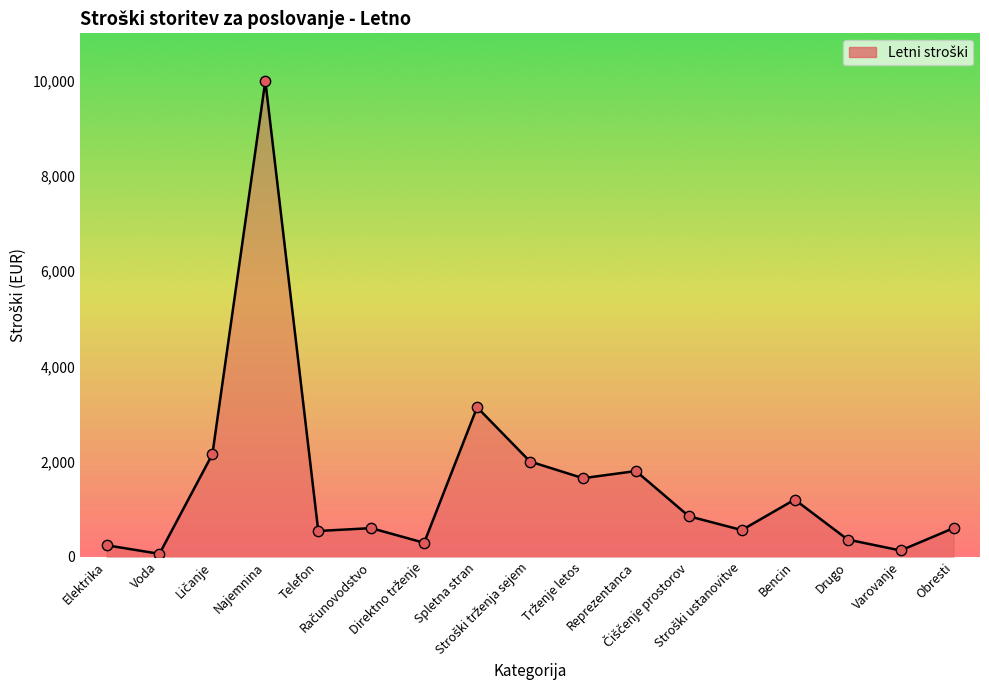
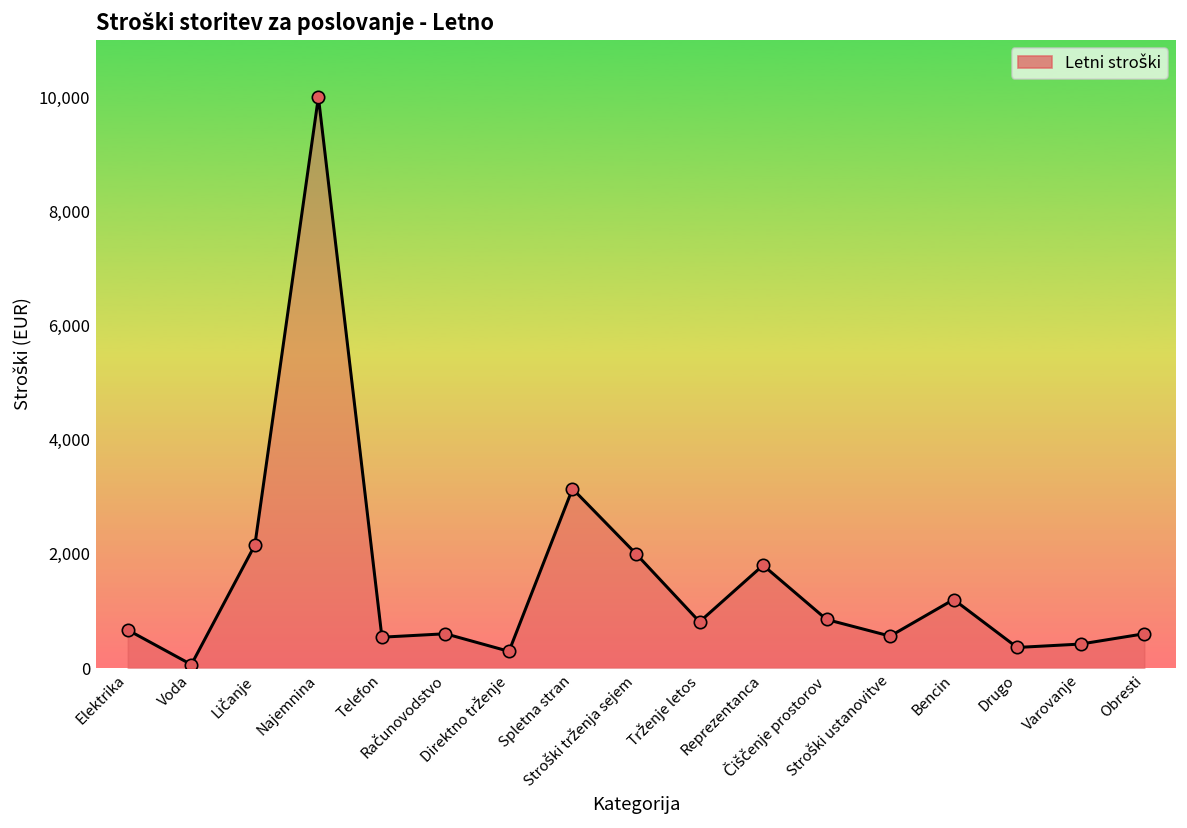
  {
-   "Elektrika": "200",
+   "Elektrika": "700",
    "Voda": "100",
    "Ličanje": "2,200",
    "Najemnina": "10,000",
    "Telefon": "500",
    "Računovodstvo": "600",
    "Direktno trženje": "300",
    "Spletna stran": "3,100",
    "Stroški trženja sejem": "2,000",
-   "Trženje letos": "1,700",
+   "Trženje letos": "800",
    "Reprezentanca": "1,800",
    "Čiščenje prostorov": "900",
    "Stroški ustanovitve": "600",
    "Bencin": "1,200",
    "Drugo": "400",
-   "Varovanje": "100",
+   "Varovanje": "400",
    "Obresti": "600"
  }
